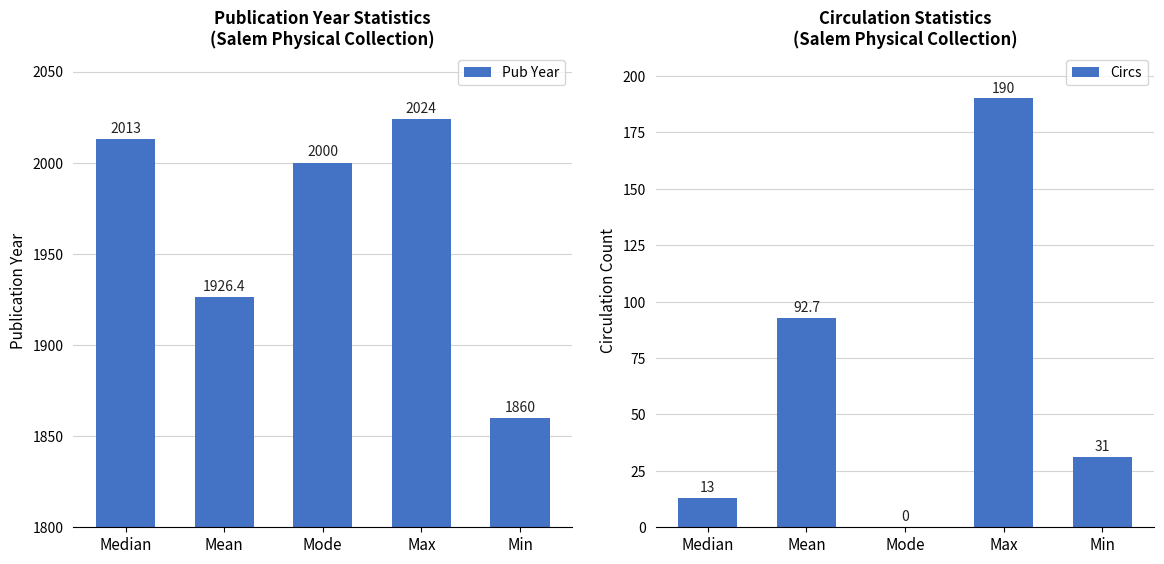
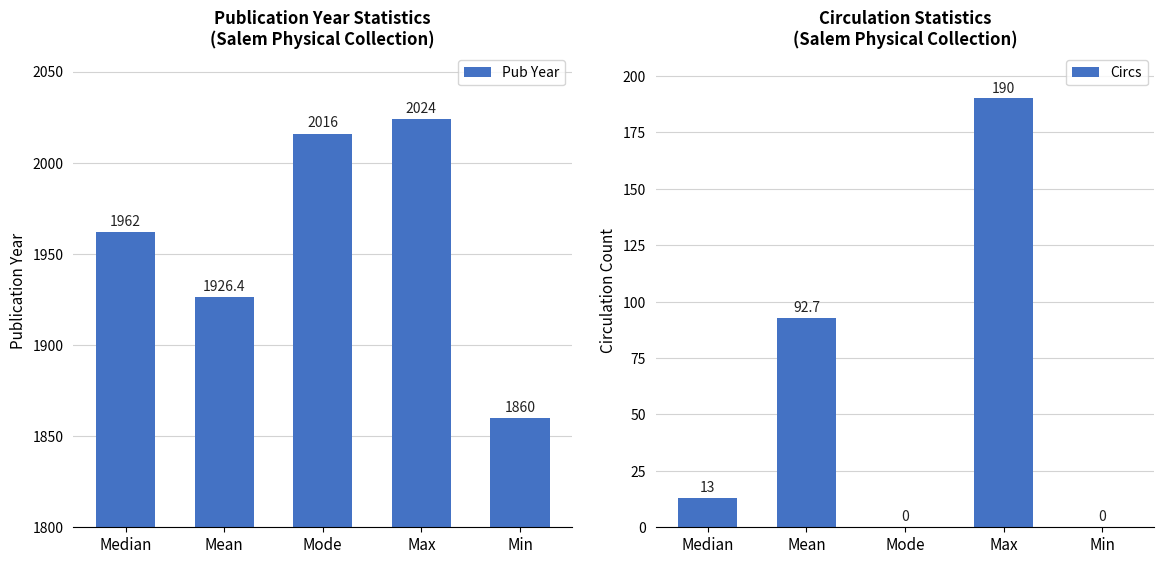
  {
    "Publication Year Statistics (Salem Physical Collection)": {
-     "Median": 2013,
+     "Median": 1962,
      "Mean": 1926.4,
-     "Mode": 2000,
+     "Mode": 2016,
      "Max": 2024,
      "Min": 1860
    },
    "Circulation Statistics (Salem Physical Collection)": {
      "Median": 13,
      "Mean": 92.7,
      "Mode": 0,
      "Max": 190,
-     "Min": 31
+     "Min": 0
    }
  }
